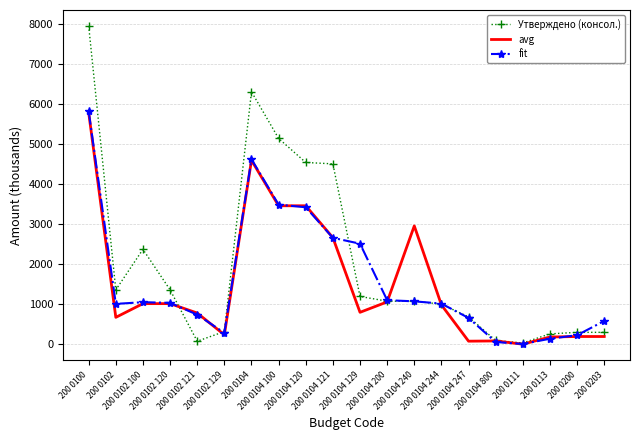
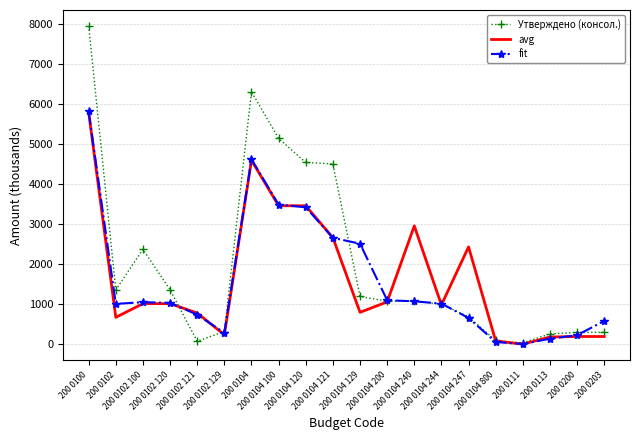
  {
    "Утверждено (консол.)": {
      "200 0100": 8000,
      "200 0102": 1400,
      "200 0102 100": 2400,
      "200 0102 120": 1400,
      "200 0102 121": 100,
      "200 0104": 6300,
      "200 0104 100": 5100,
      "200 0104 120": 4500,
      "200 0104 121": 4500,
      "200 0104 129": 1200,
      "200 0113": 300,
      "200 0200": 300,
      "200 0203": 300
    },
    "avg": {
      "200 0102": 700,
      "200 0104 129": 800,
      "200 0104 240": 3000,
-     "200 0104 247": 100,
+     "200 0104 247": 2400,
      "200 0203": 200
    },
    "fit": {
      "200 0102": 1000,
      "200 0104 129": 2500,
      "200 0203": 600
    }
  }
